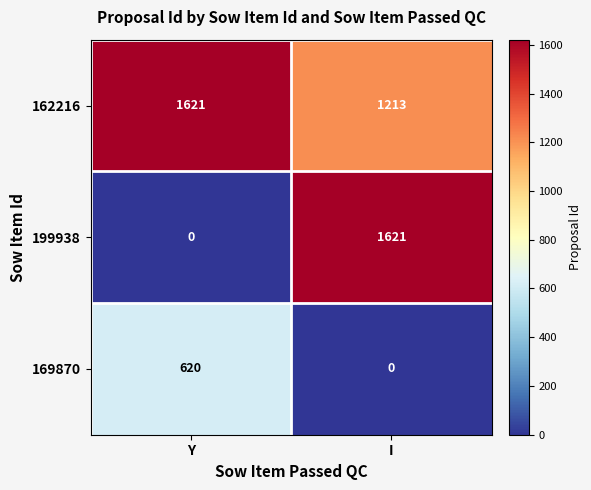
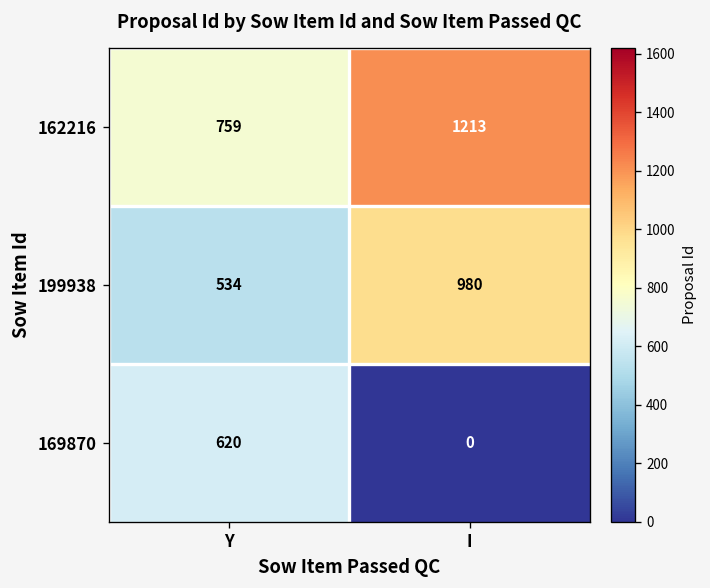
  {
    "162216": {
-     "Y": 1621,
+     "Y": 759,
      "I": 1213
    },
    "199938": {
-     "Y": 0,
-     "I": 1621
+     "Y": 534,
+     "I": 980
    },
    "169870": {
      "Y": 620,
      "I": 0
    }
  }
